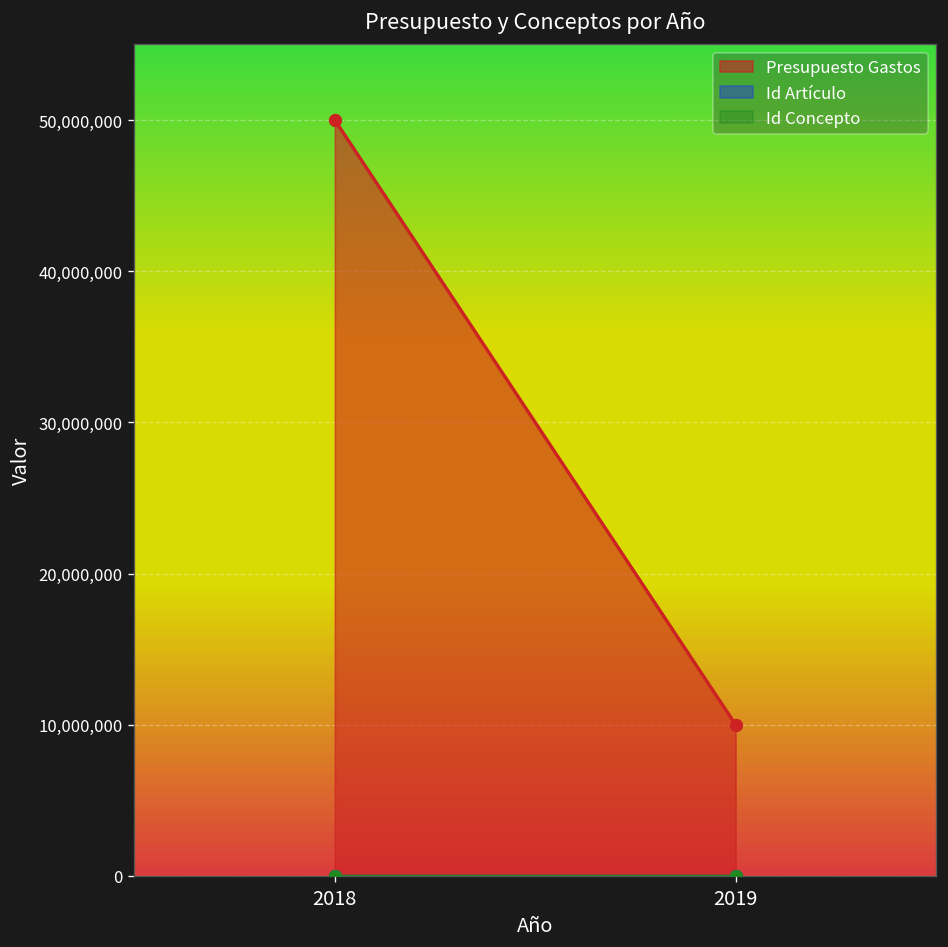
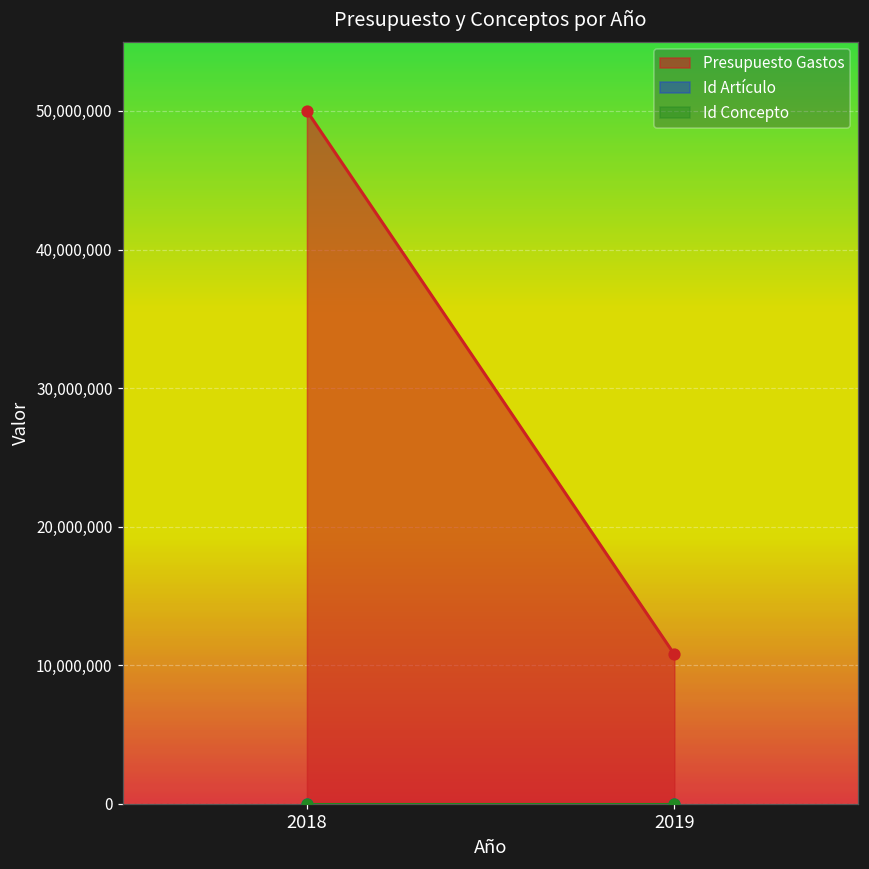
  {
    "Presupuesto Gastos": {
      "2018": "50,000,000",
-     "2019": "10,000,000"
+     "2019": "10,800,000"
    },
    "Id Concepto": {
      "2018": "0",
      "2019": "0"
    }
  }
